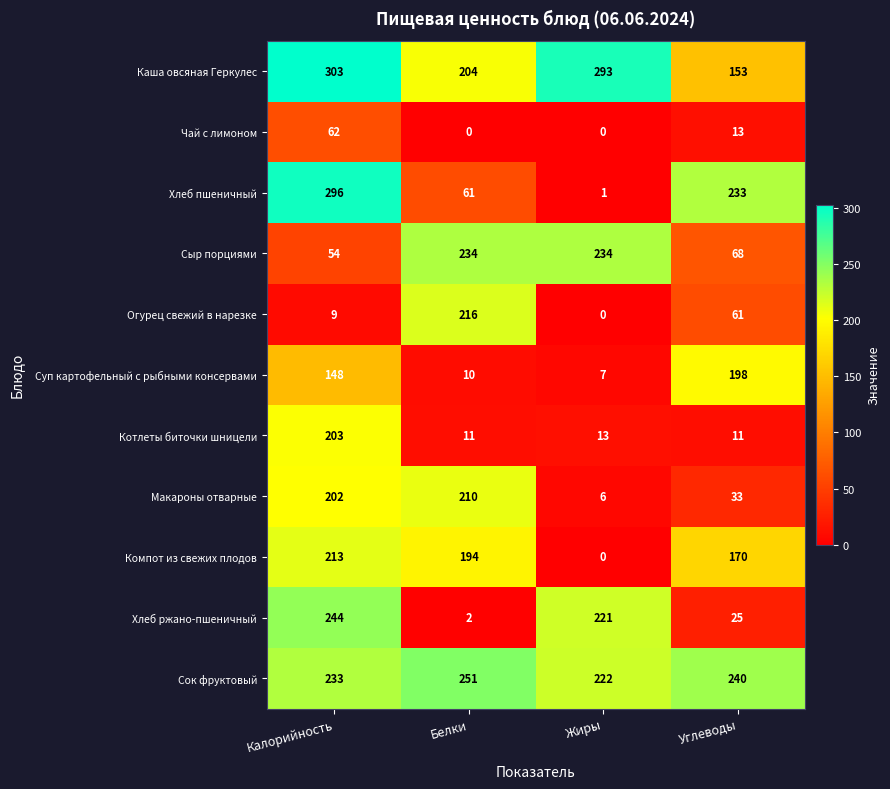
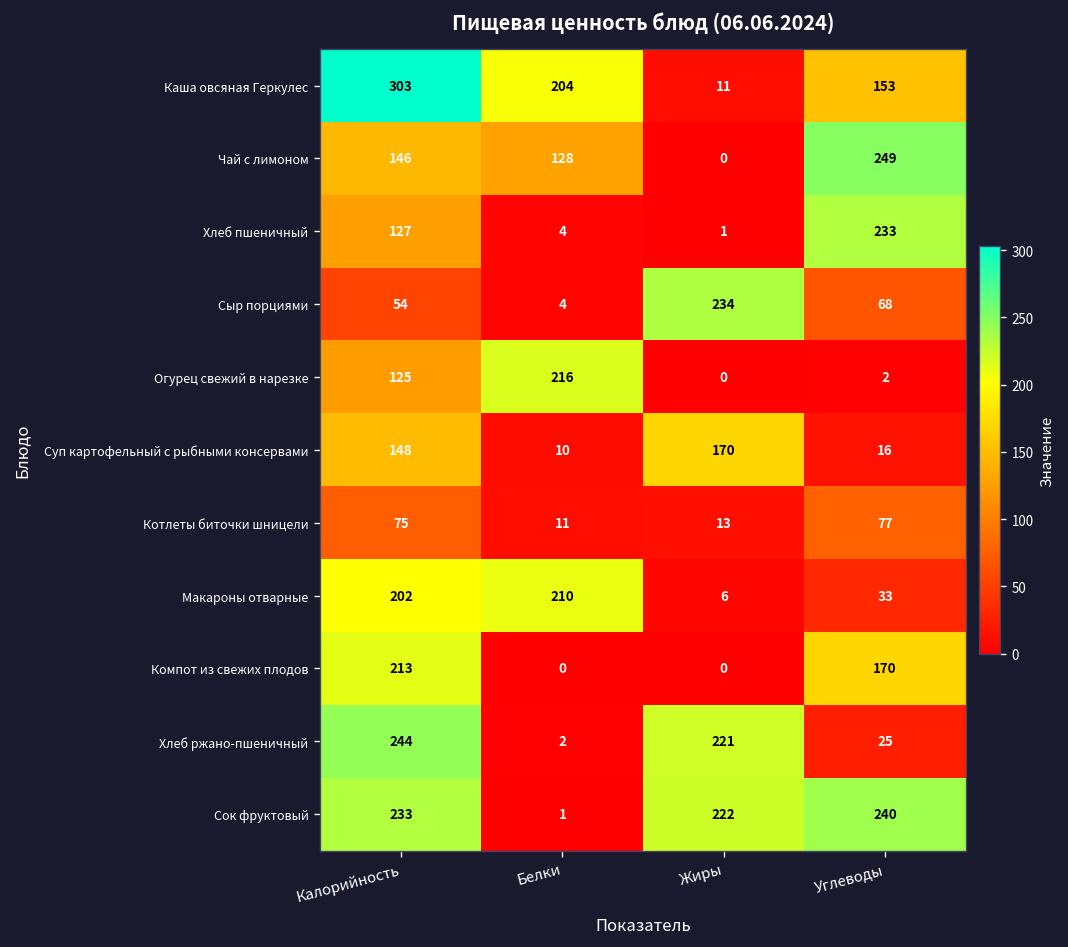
  {
    "Каша овсяная Геркулес": {
      "Калорийность": 303,
      "Белки": 204,
-     "Жиры": 293,
+     "Жиры": 11,
      "Углеводы": 153
    },
    "Чай с лимоном": {
-     "Калорийность": 62,
-     "Белки": 0,
+     "Калорийность": 146,
+     "Белки": 128,
      "Жиры": 0,
-     "Углеводы": 13
+     "Углеводы": 249
    },
    "Хлеб пшеничный": {
-     "Калорийность": 296,
-     "Белки": 61,
+     "Калорийность": 127,
+     "Белки": 4,
      "Жиры": 1,
      "Углеводы": 233
    },
    "Сыр порциями": {
      "Калорийность": 54,
-     "Белки": 234,
+     "Белки": 4,
      "Жиры": 234,
      "Углеводы": 68
    },
    "Огурец свежий в нарезке": {
-     "Калорийность": 9,
+     "Калорийность": 125,
      "Белки": 216,
      "Жиры": 0,
-     "Углеводы": 61
+     "Углеводы": 2
    },
    "Суп картофельный с рыбными консервами": {
      "Калорийность": 148,
      "Белки": 10,
-     "Жиры": 7,
-     "Углеводы": 198
+     "Жиры": 170,
+     "Углеводы": 16
    },
    "Котлеты биточки шницели": {
-     "Калорийность": 203,
+     "Калорийность": 75,
      "Белки": 11,
      "Жиры": 13,
-     "Углеводы": 11
+     "Углеводы": 77
    },
    "Макароны отварные": {
      "Калорийность": 202,
      "Белки": 210,
      "Жиры": 6,
      "Углеводы": 33
    },
    "Компот из свежих плодов": {
      "Калорийность": 213,
-     "Белки": 194,
+     "Белки": 0,
      "Жиры": 0,
      "Углеводы": 170
    },
    "Хлеб ржано-пшеничный": {
      "Калорийность": 244,
      "Белки": 2,
      "Жиры": 221,
      "Углеводы": 25
    },
    "Сок фруктовый": {
      "Калорийность": 233,
-     "Белки": 251,
+     "Белки": 1,
      "Жиры": 222,
      "Углеводы": 240
    }
  }
